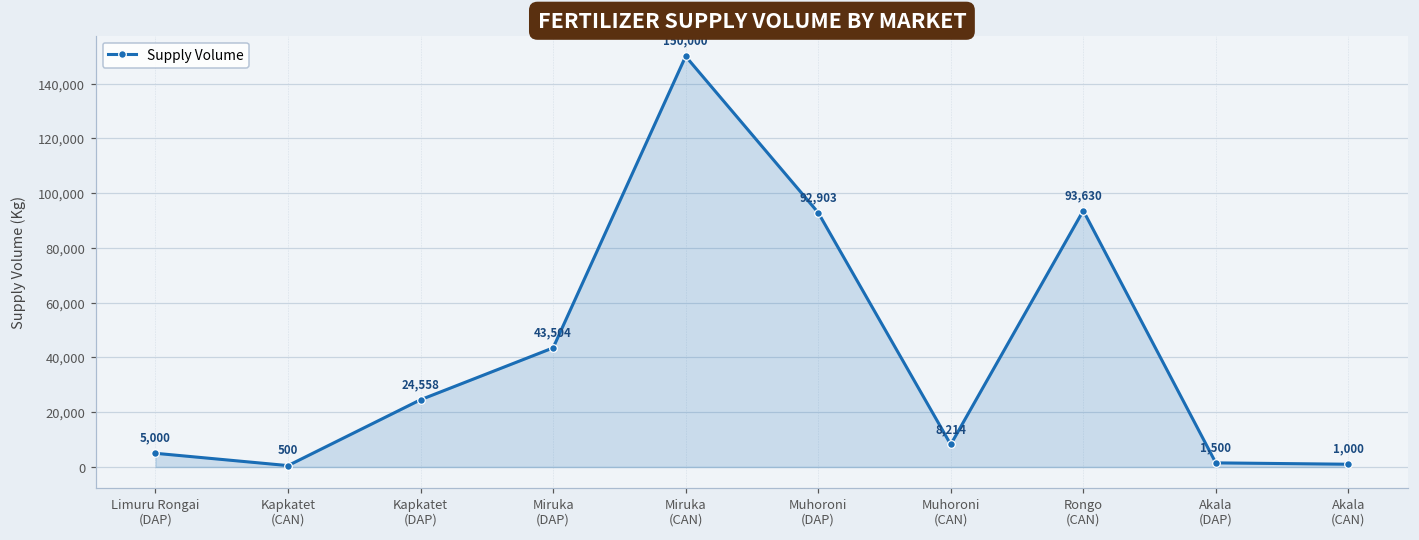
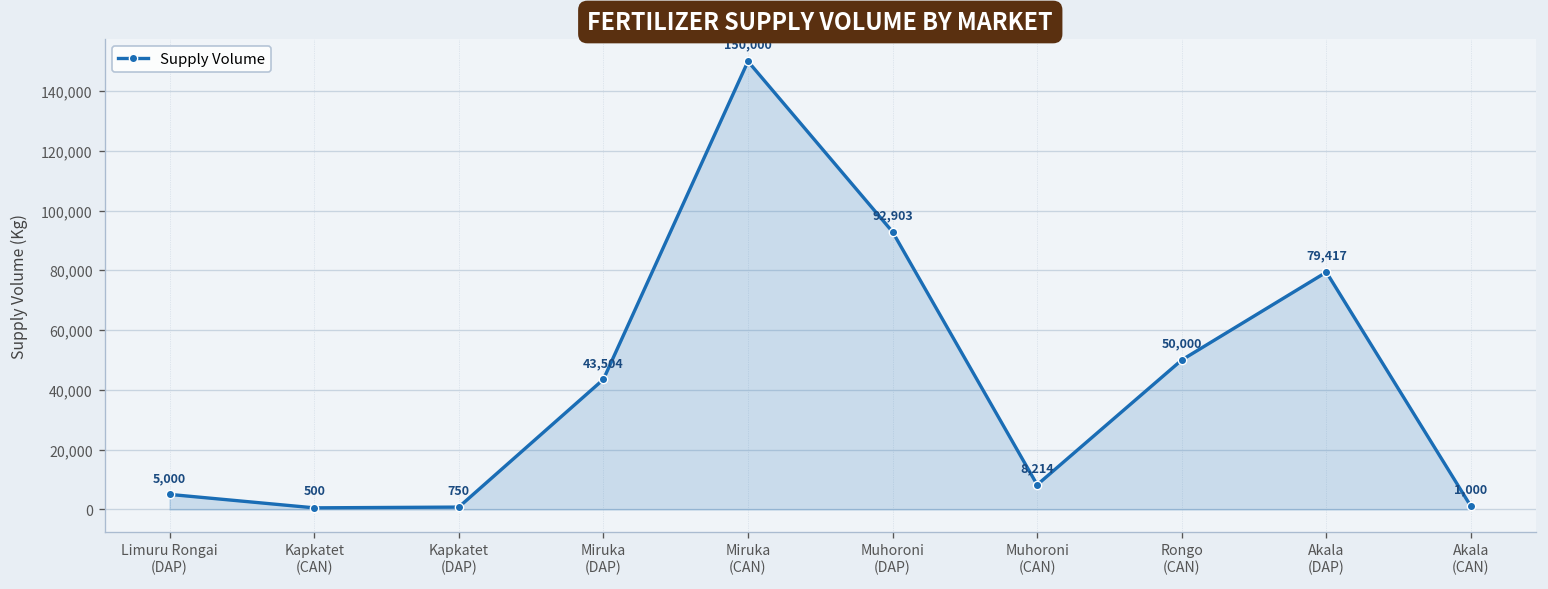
  {
    "Limuru Rongai (DAP)": "5,000",
    "Kapkatet (CAN)": "500",
-   "Kapkatet (DAP)": "24,558",
+   "Kapkatet (DAP)": "750",
    "Miruka (DAP)": "43,504",
    "Miruka (CAN)": "150,000",
    "Muhoroni (DAP)": "92,903",
    "Muhoroni (CAN)": "8,214",
-   "Rongo (CAN)": "93,630",
-   "Akala (DAP)": "1,500",
+   "Rongo (CAN)": "50,000",
+   "Akala (DAP)": "79,417",
    "Akala (CAN)": "1,000"
  }
